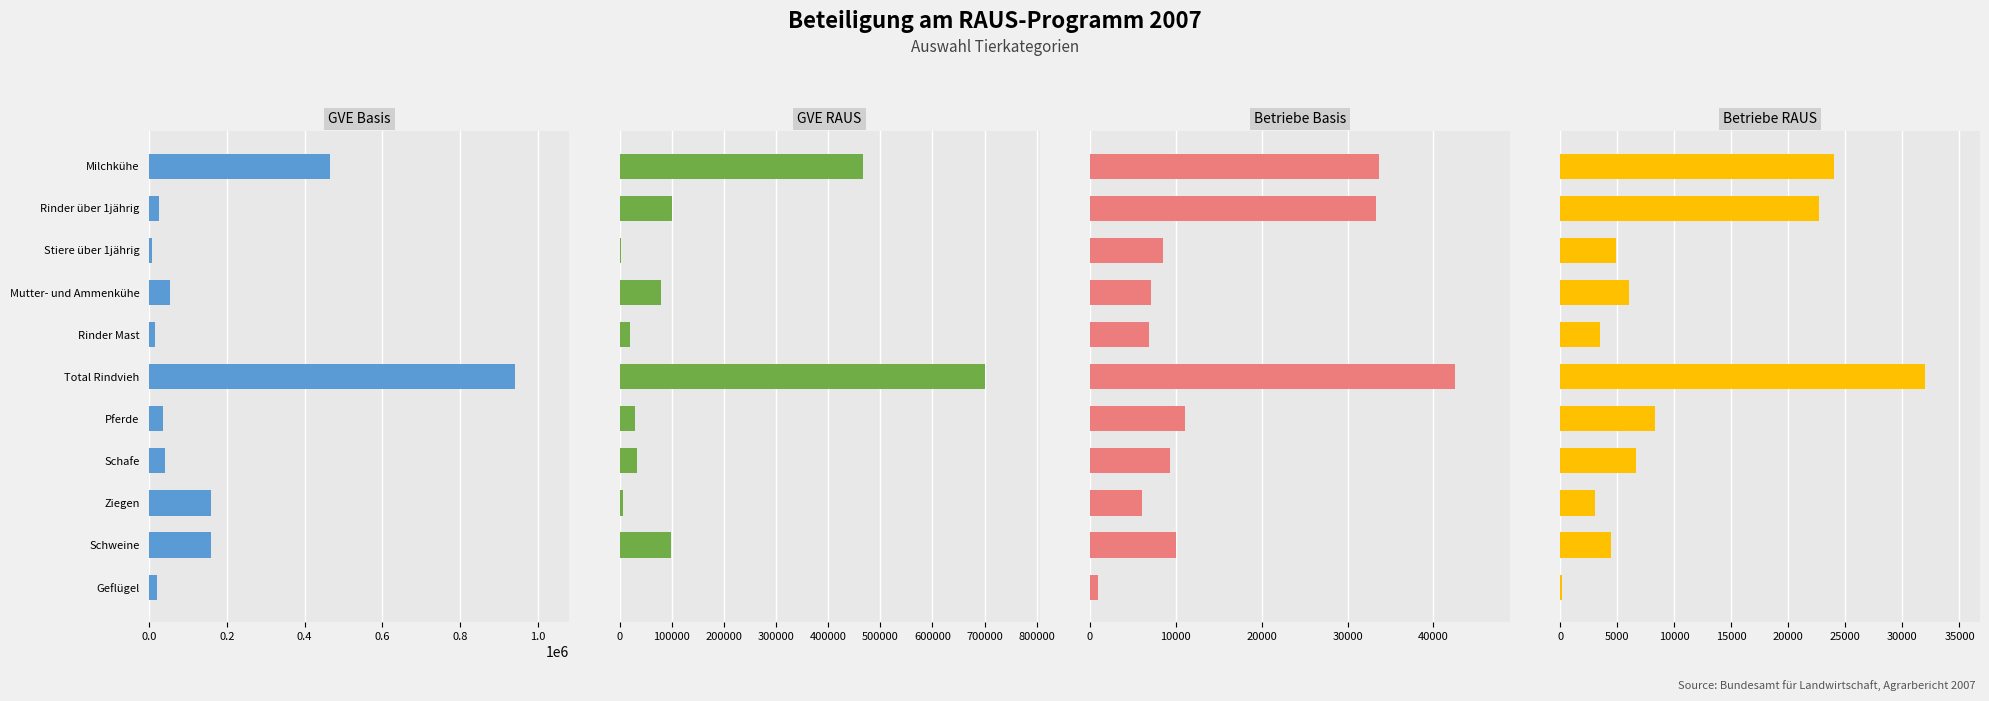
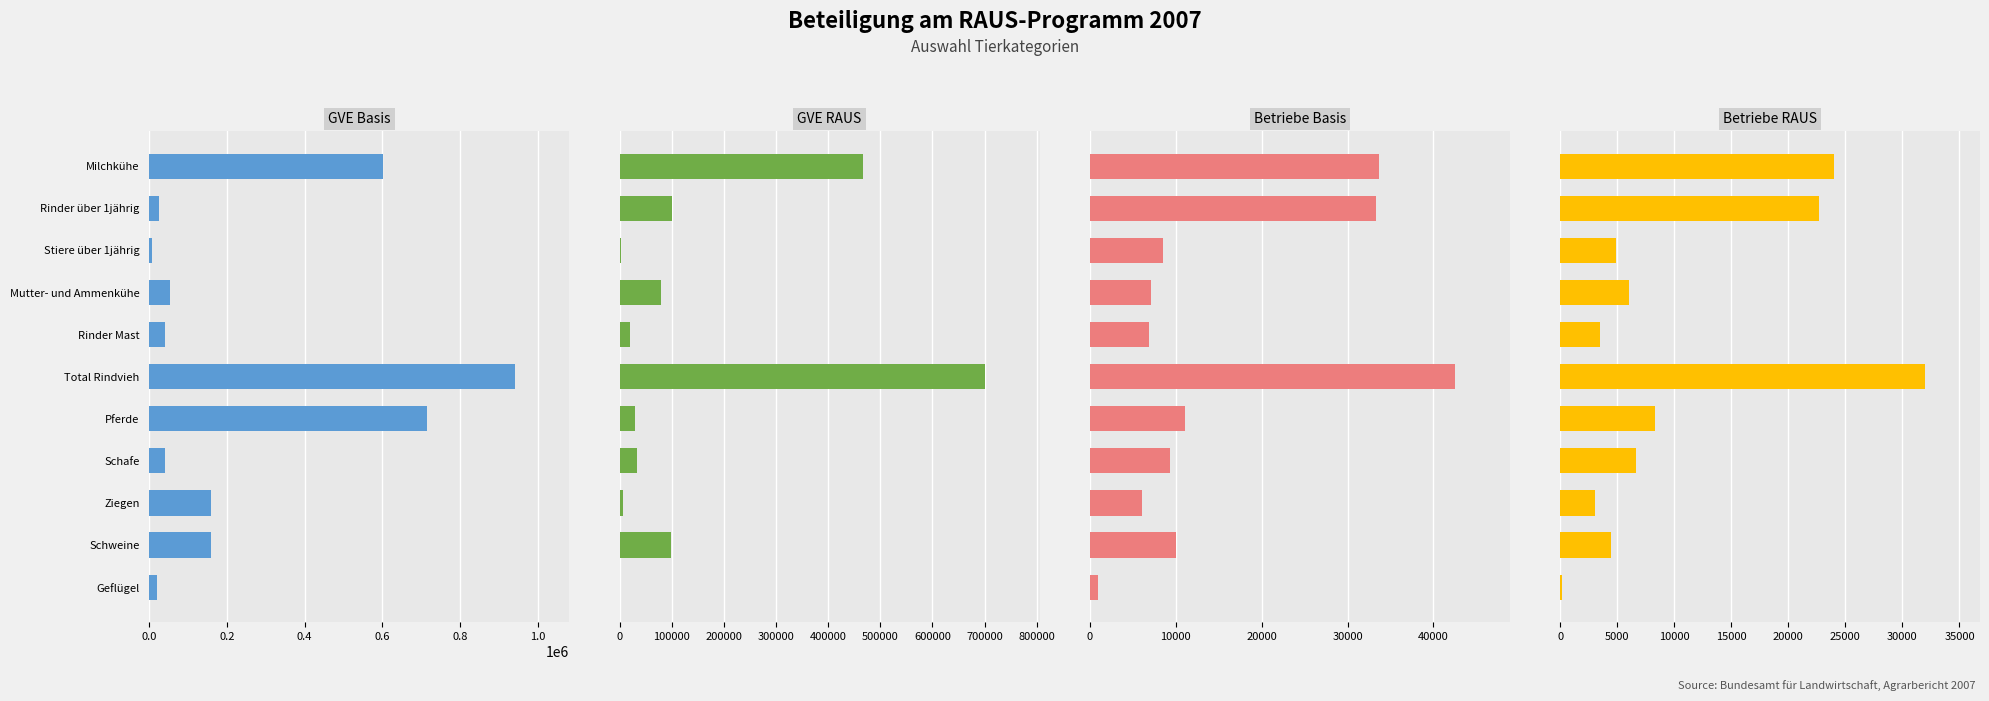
  {
    "GVE Basis": {
-     "Milchkühe": 470000,
+     "Milchkühe": 600000,
      "Rinder über 1jährig": 30000,
      "Mutter- und Ammenkühe": 50000,
-     "Rinder Mast": 10000,
+     "Rinder Mast": 40000,
      "Total Rindvieh": 940000,
-     "Pferde": 40000,
+     "Pferde": 720000,
      "Schafe": 40000,
      "Ziegen": 160000,
      "Schweine": 160000,
      "Geflügel": 20000
    }
  }
